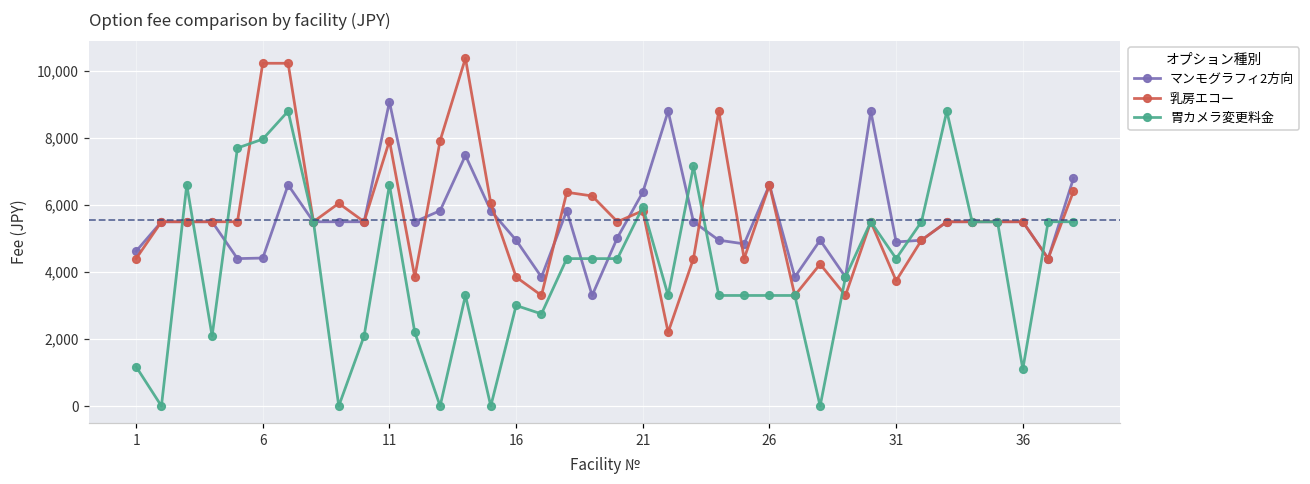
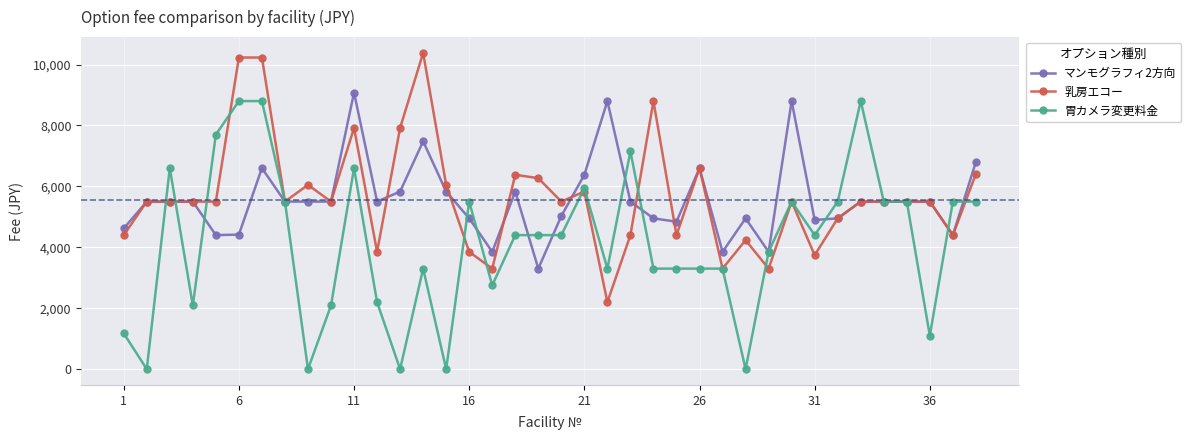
  {
    "マンモグラフィ2方向": {
      "1": "4,600",
      "6": "4,400",
      "11": "9,100",
      "16": "5,000",
      "21": "6,400",
      "31": "4,900"
    },
    "乳房エコー": {
      "1": "4,400",
      "6": "10,200",
      "11": "7,900",
      "16": "3,900",
      "21": "5,800",
      "31": "3,700"
    },
    "胃カメラ変更料金": {
      "1": "1,200",
-     "6": "8,000",
+     "6": "8,800",
      "11": "6,600",
-     "16": "3,000",
+     "16": "5,500",
      "21": "5,900",
      "26": "3,300",
      "31": "4,400",
      "36": "1,100"
    }
  }
